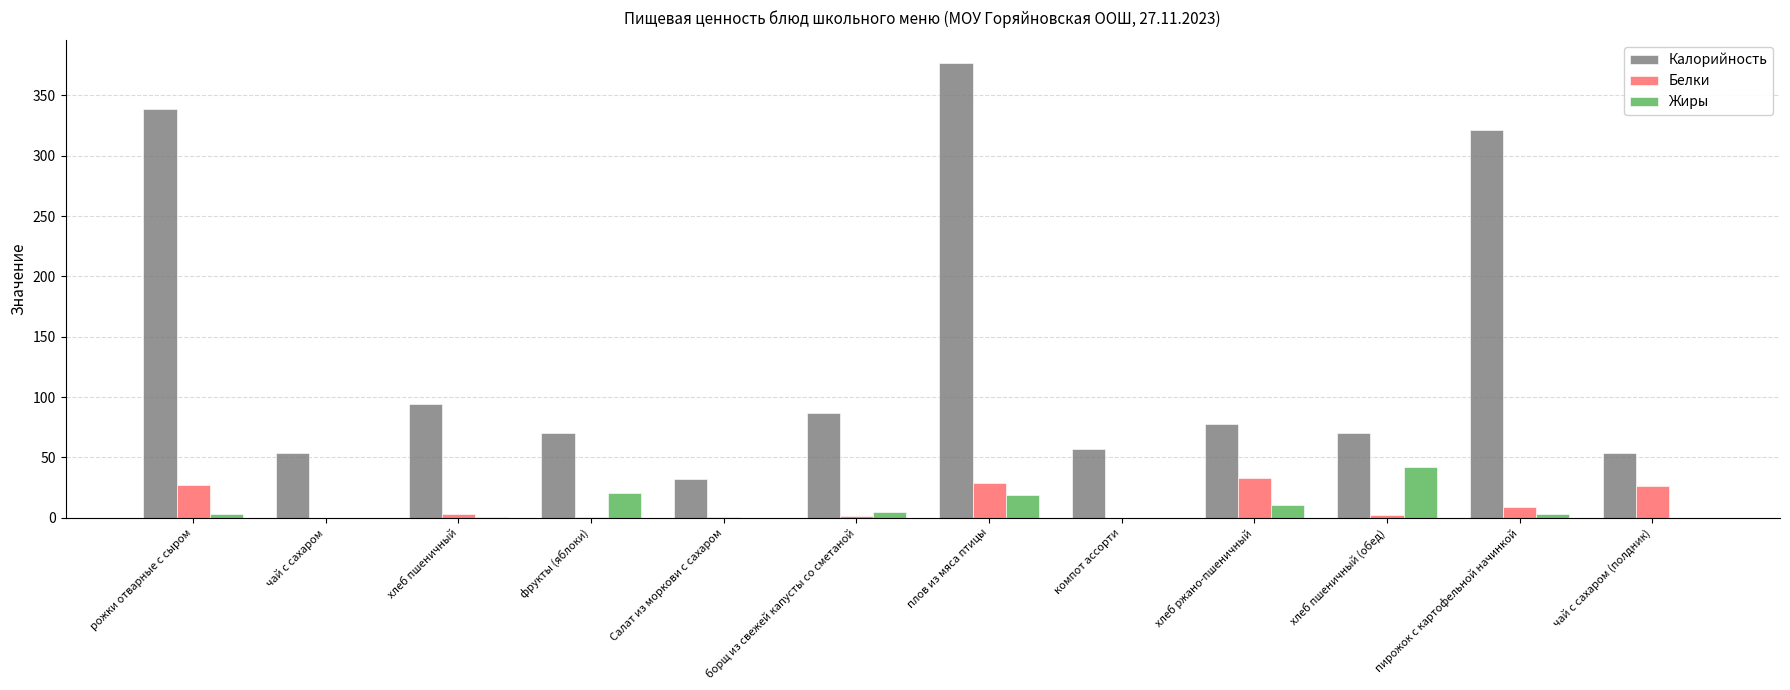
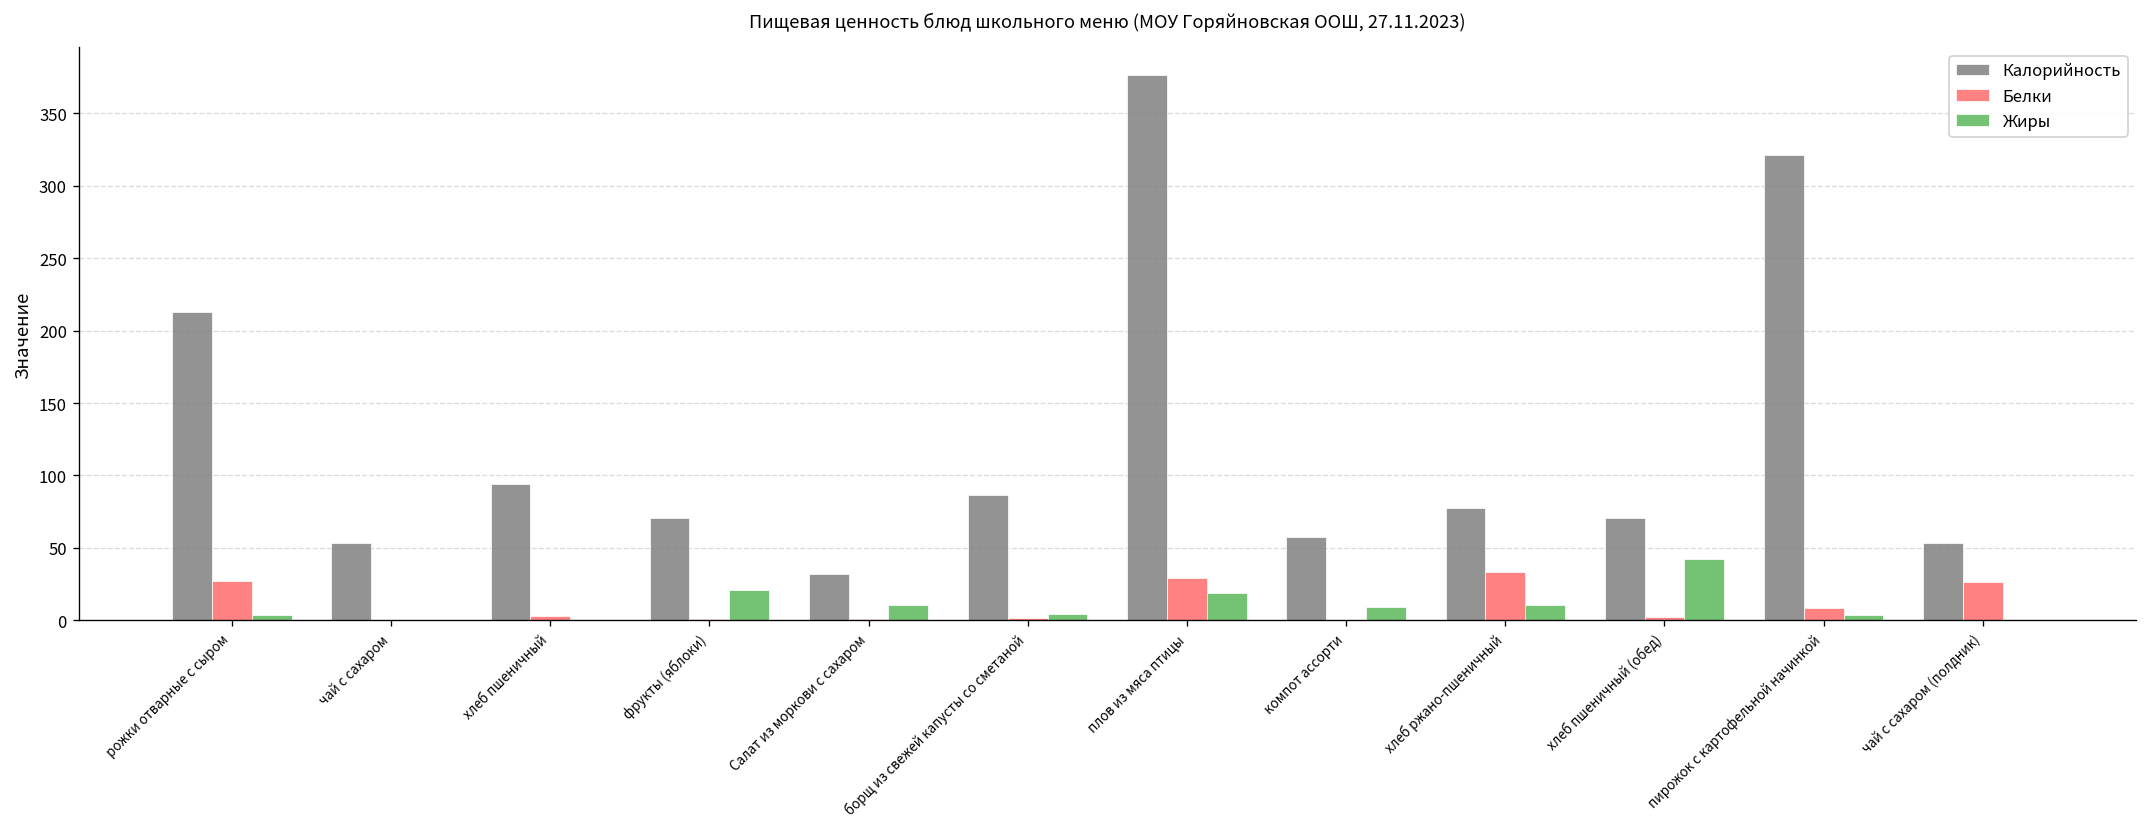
  {
    "Калорийность": {
-     "рожки отварные с сыром": 339,
+     "рожки отварные с сыром": 213,
      "чай с сахаром": 53,
      "хлеб пшеничный": 94,
      "фрукты (яблоки)": 71,
      "Салат из моркови с сахаром": 32,
      "борщ из свежей капусты со сметаной": 86,
      "плов из мяса птицы": 377,
      "компот ассорти": 57,
      "хлеб ржано-пшеничный": 78,
      "хлеб пшеничный (обед)": 71,
      "пирожок с картофельной начинкой": 322,
      "чай с сахаром (полдник)": 53
    },
    "Белки": {
      "рожки отварные с сыром": 27,
      "хлеб пшеничный": 3,
      "плов из мяса птицы": 29,
      "хлеб ржано-пшеничный": 33,
      "хлеб пшеничный (обед)": 2,
      "пирожок с картофельной начинкой": 8,
      "чай с сахаром (полдник)": 26
    },
    "Жиры": {
      "рожки отварные с сыром": 4,
      "фрукты (яблоки)": 21,
-     "Салат из моркови с сахаром": 0,
+     "Салат из моркови с сахаром": 10,
      "борщ из свежей капусты со сметаной": 5,
      "плов из мяса птицы": 19,
-     "компот ассорти": 0,
+     "компот ассорти": 9,
      "хлеб ржано-пшеничный": 10,
      "хлеб пшеничный (обед)": 42,
      "пирожок с картофельной начинкой": 3
    }
  }
